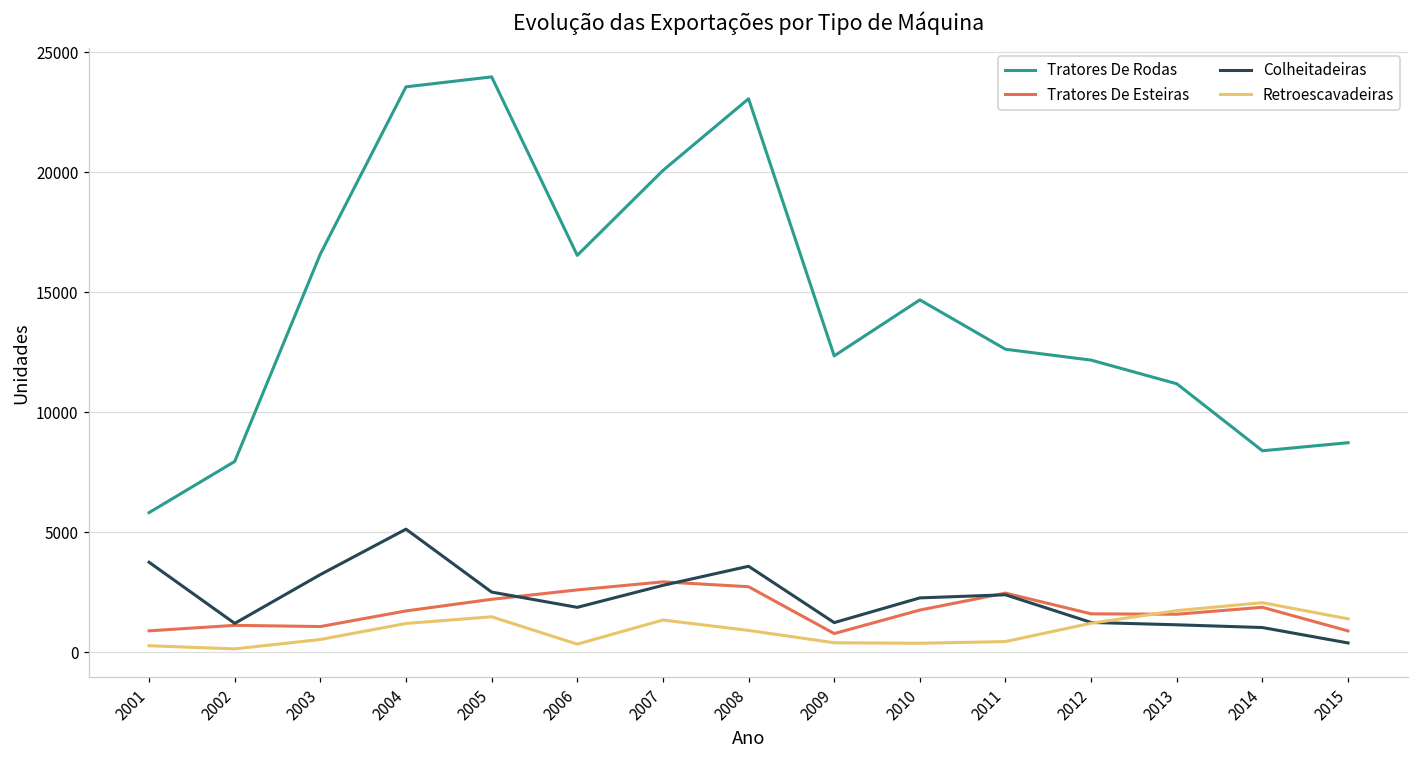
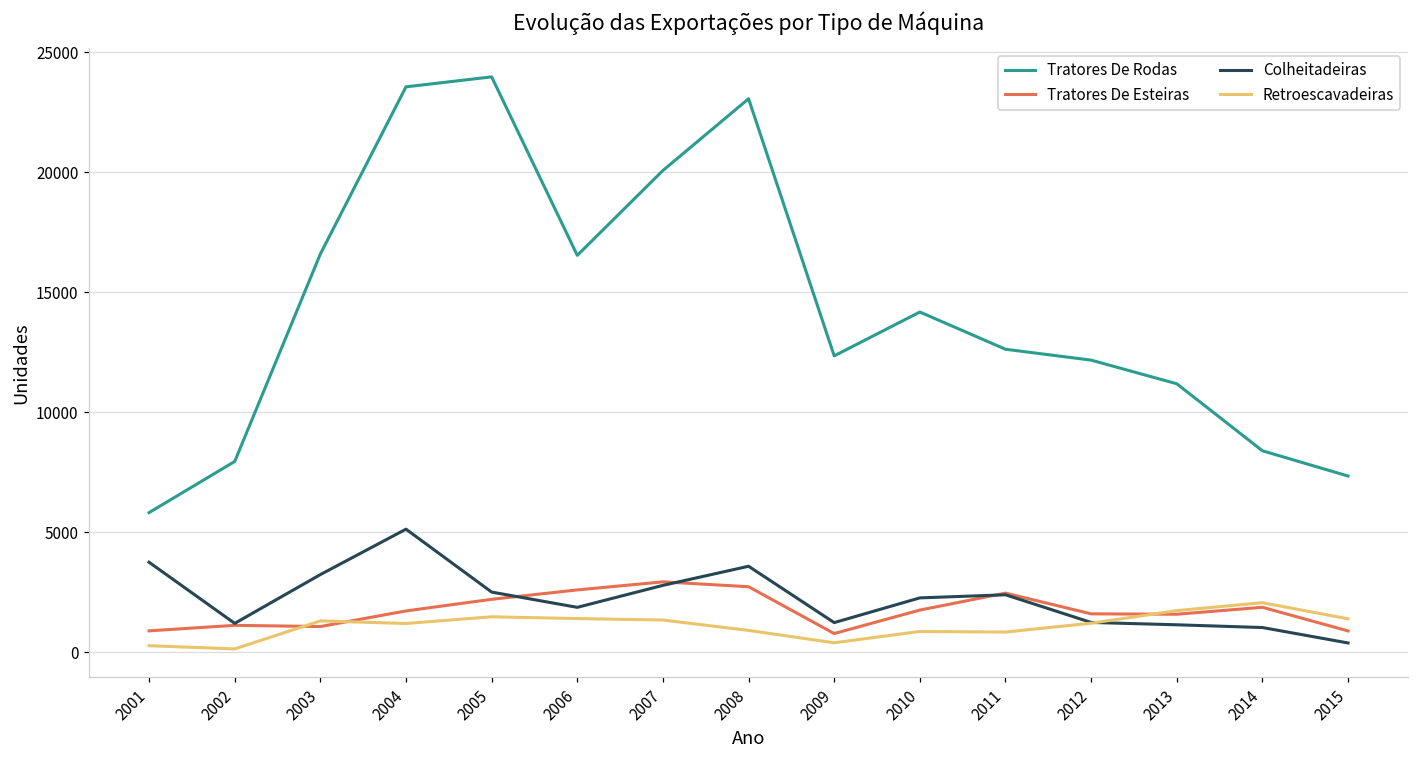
  {
    "Tratores De Rodas": {
      "2001": 5800,
      "2002": 7900,
      "2003": 16600,
      "2004": 23600,
      "2005": 24000,
      "2006": 16500,
      "2007": 20100,
      "2008": 23100,
      "2009": 12300,
-     "2010": 14700,
+     "2010": 14200,
      "2011": 12600,
      "2012": 12200,
      "2013": 11200,
      "2014": 8400,
-     "2015": 8700
+     "2015": 7300
    },
    "Tratores De Esteiras": {
      "2001": 900,
      "2003": 1100,
      "2004": 1700,
      "2005": 2200,
      "2006": 2600,
      "2007": 2900,
      "2008": 2700,
      "2009": 800,
      "2010": 1800,
      "2012": 1600,
      "2013": 1600,
      "2014": 1900,
      "2015": 900
    },
    "Colheitadeiras": {
      "2001": 3700,
      "2003": 3200,
      "2004": 5100,
      "2005": 2500,
      "2006": 1900,
      "2007": 2800,
      "2008": 3600,
      "2009": 1200,
      "2010": 2300,
      "2013": 1100,
      "2014": 1000,
      "2015": 400
    },
    "Retroescavadeiras": {
      "2001": 300,
      "2002": 100,
-     "2003": 500,
+     "2003": 1300,
      "2004": 1200,
      "2005": 1500,
-     "2006": 300,
+     "2006": 1400,
      "2007": 1300,
      "2008": 900,
      "2009": 400,
-     "2010": 400,
-     "2011": 400,
+     "2010": 900,
+     "2011": 800,
      "2013": 1700,
      "2014": 2100,
      "2015": 1400
    }
  }
